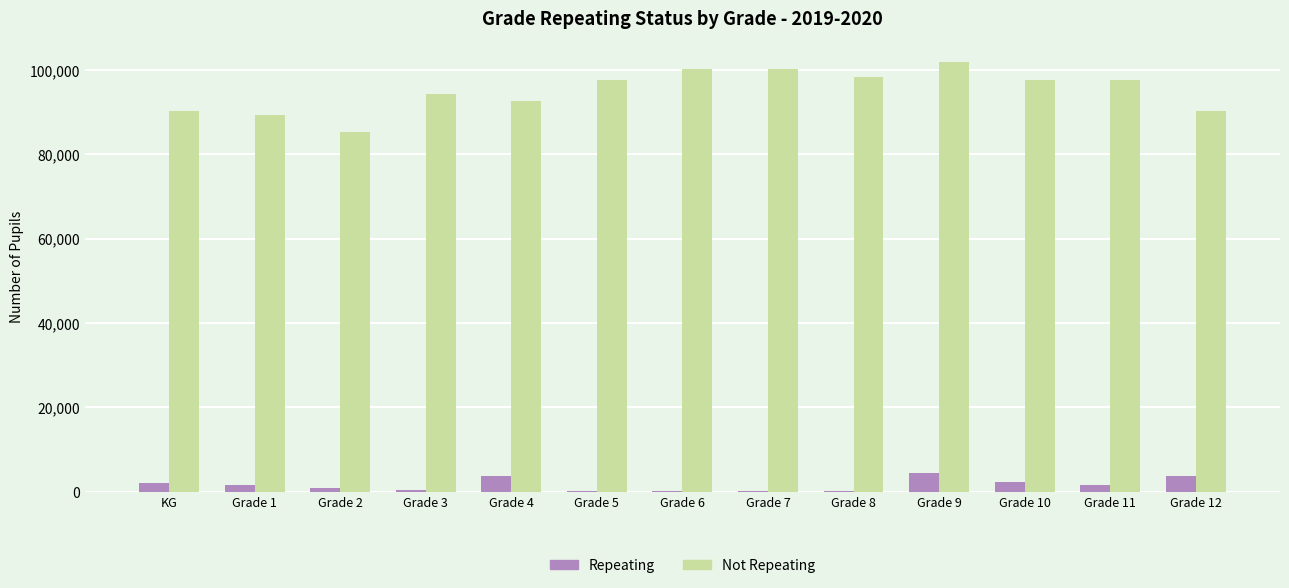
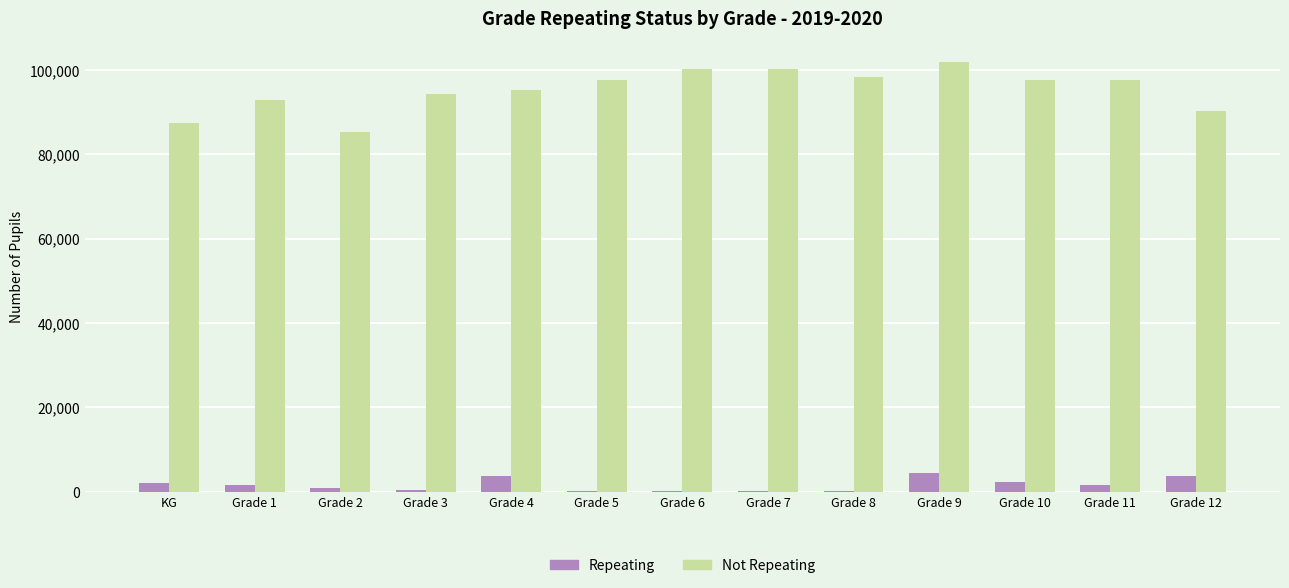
  {
    "Repeating": {
      "KG": "2,000",
      "Grade 1": "2,000",
      "Grade 2": "1,000",
      "Grade 4": "4,000",
      "Grade 9": "5,000",
      "Grade 10": "2,000",
      "Grade 11": "2,000",
      "Grade 12": "4,000"
    },
    "Not Repeating": {
-     "KG": "90,000",
-     "Grade 1": "89,000",
+     "KG": "87,000",
+     "Grade 1": "93,000",
      "Grade 2": "85,000",
      "Grade 3": "94,000",
-     "Grade 4": "93,000",
+     "Grade 4": "95,000",
      "Grade 5": "97,000",
      "Grade 6": "100,000",
      "Grade 7": "100,000",
      "Grade 8": "98,000",
      "Grade 9": "102,000",
      "Grade 10": "98,000",
      "Grade 11": "98,000",
      "Grade 12": "90,000"
    }
  }
